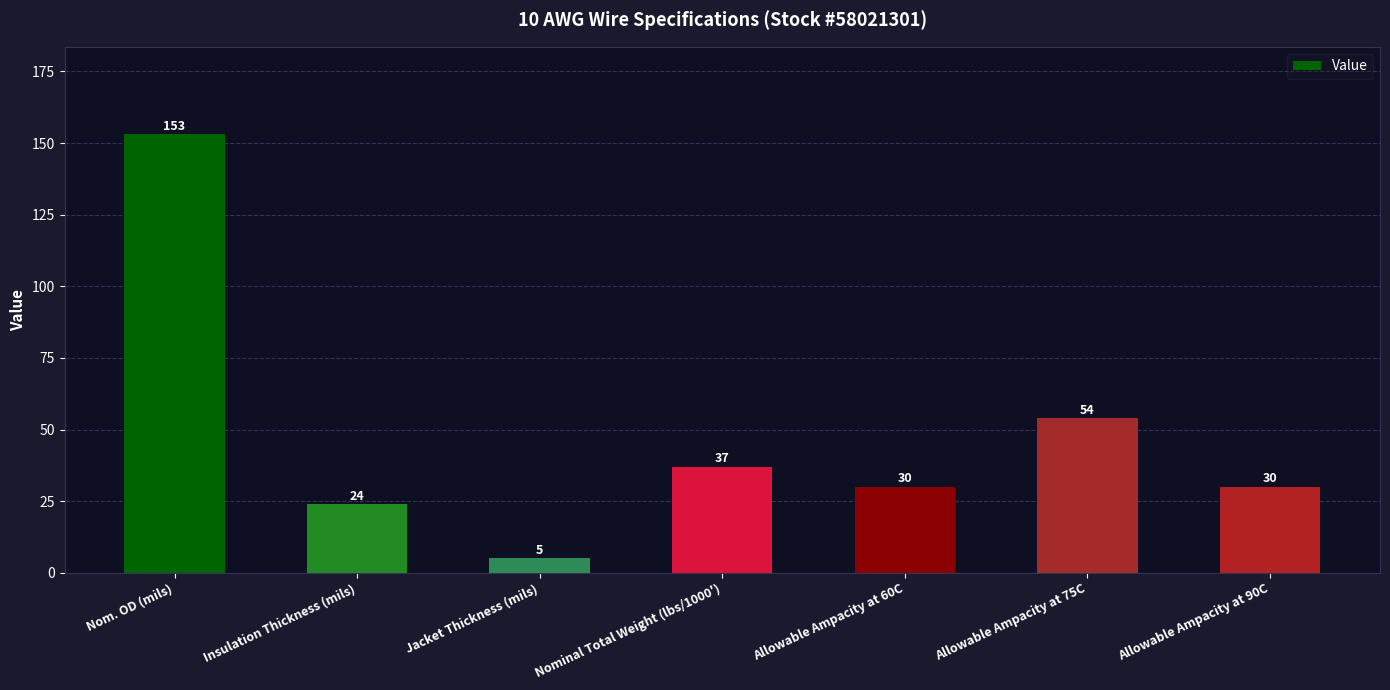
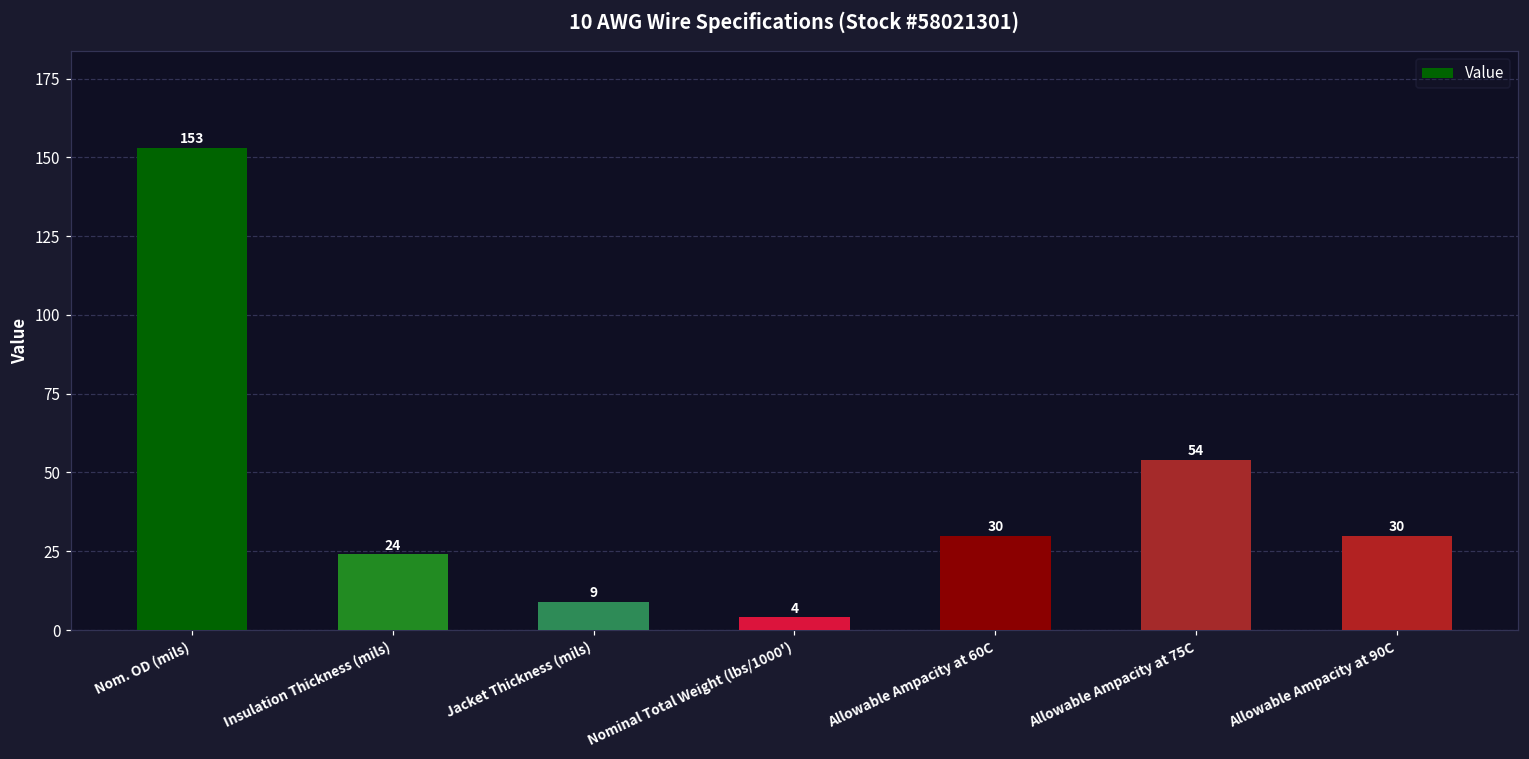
  {
    "Nom. OD (mils)": 153,
    "Insulation Thickness (mils)": 24,
-   "Jacket Thickness (mils)": 5,
-   "Nominal Total Weight (lbs/1000')": 37,
+   "Jacket Thickness (mils)": 9,
+   "Nominal Total Weight (lbs/1000')": 4,
    "Allowable Ampacity at 60C": 30,
    "Allowable Ampacity at 75C": 54,
    "Allowable Ampacity at 90C": 30
  }
